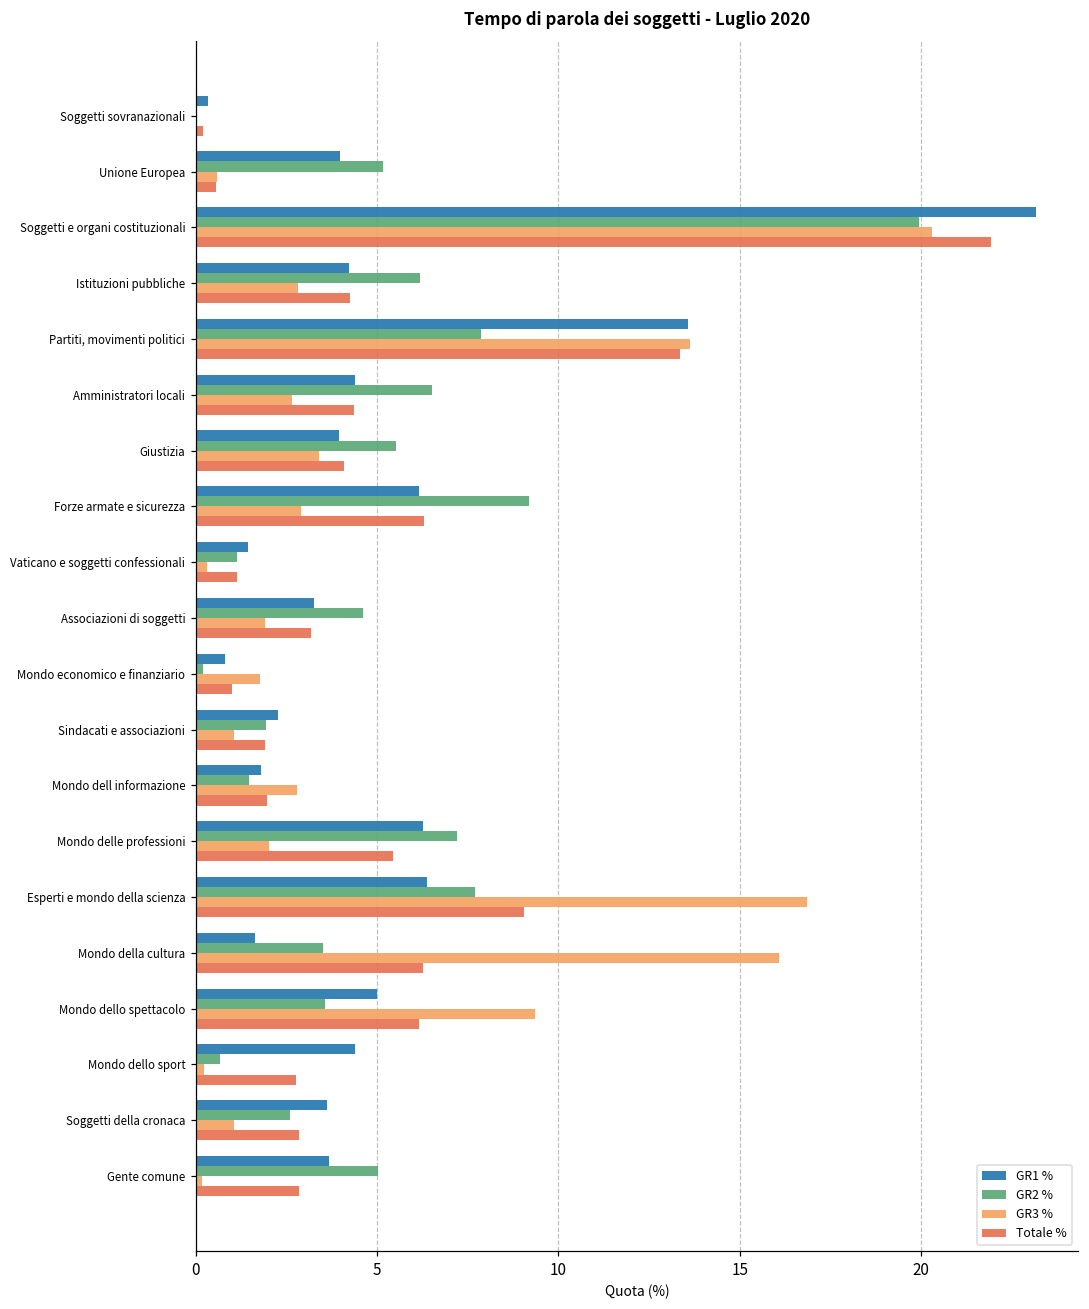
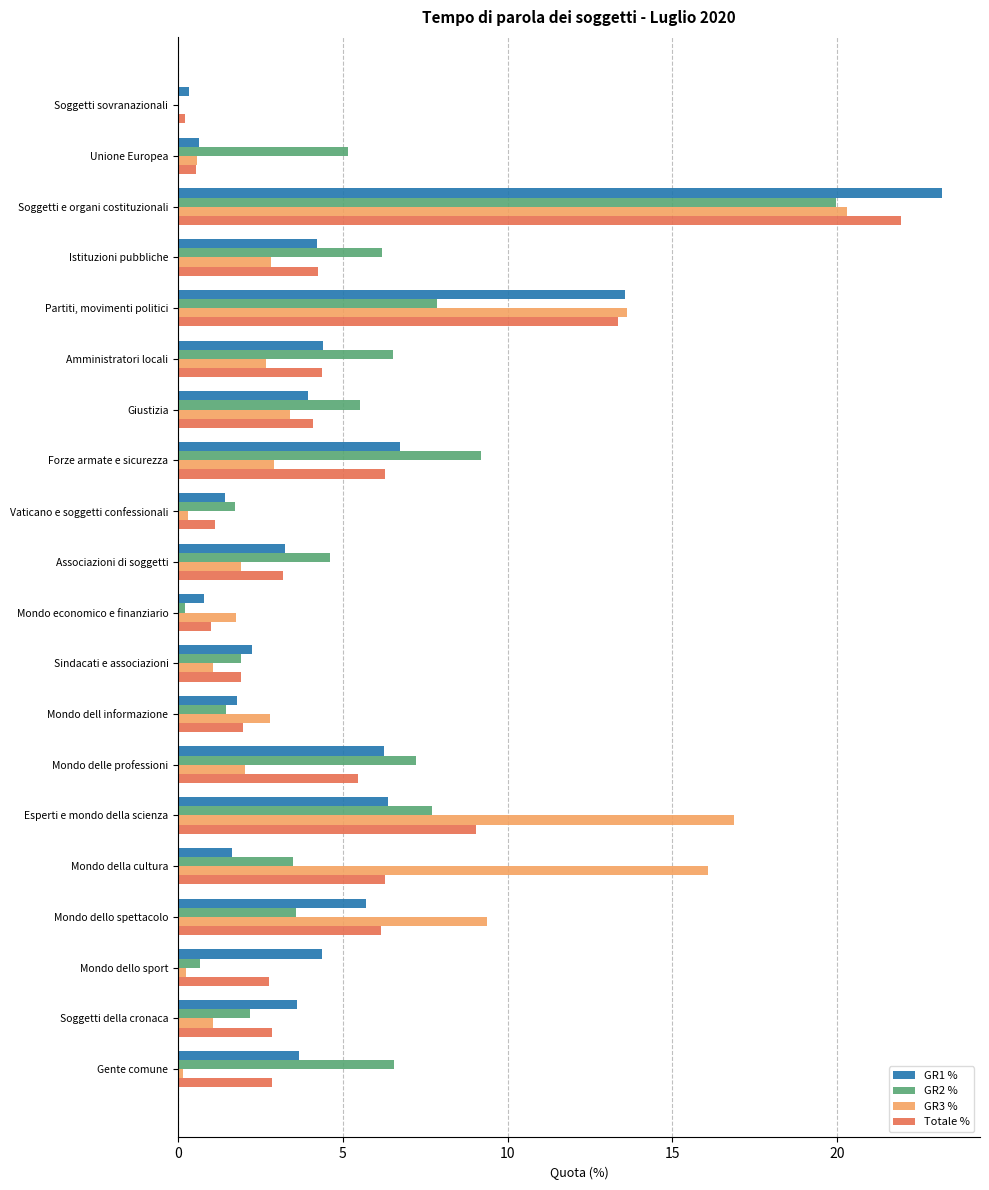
  {
    "GR1 %": {
      "Soggetti sovranazionali": 0.3,
-     "Unione Europea": 4.0,
+     "Unione Europea": 0.6,
      "Soggetti e organi costituzionali": 23.2,
      "Istituzioni pubbliche": 4.2,
      "Partiti, movimenti politici": 13.6,
      "Amministratori locali": 4.4,
      "Giustizia": 3.9,
-     "Forze armate e sicurezza": 6.2,
+     "Forze armate e sicurezza": 6.7,
      "Vaticano e soggetti confessionali": 1.4,
      "Associazioni di soggetti": 3.2,
      "Mondo economico e finanziario": 0.8,
      "Sindacati e associazioni": 2.3,
      "Mondo dell informazione": 1.8,
      "Mondo delle professioni": 6.3,
      "Esperti e mondo della scienza": 6.4,
      "Mondo della cultura": 1.6,
-     "Mondo dello spettacolo": 5.0,
+     "Mondo dello spettacolo": 5.7,
      "Mondo dello sport": 4.4,
      "Soggetti della cronaca": 3.6,
      "Gente comune": 3.7
    },
    "GR2 %": {
      "Soggetti sovranazionali": 0.0,
      "Unione Europea": 5.2,
      "Soggetti e organi costituzionali": 19.9,
      "Istituzioni pubbliche": 6.2,
      "Partiti, movimenti politici": 7.9,
      "Amministratori locali": 6.5,
      "Giustizia": 5.5,
      "Forze armate e sicurezza": 9.2,
-     "Vaticano e soggetti confessionali": 1.1,
+     "Vaticano e soggetti confessionali": 1.7,
      "Associazioni di soggetti": 4.6,
      "Mondo economico e finanziario": 0.2,
      "Sindacati e associazioni": 1.9,
      "Mondo dell informazione": 1.5,
      "Mondo delle professioni": 7.2,
      "Esperti e mondo della scienza": 7.7,
      "Mondo della cultura": 3.5,
      "Mondo dello spettacolo": 3.6,
      "Mondo dello sport": 0.7,
-     "Soggetti della cronaca": 2.6,
-     "Gente comune": 5.0
+     "Soggetti della cronaca": 2.2,
+     "Gente comune": 6.6
    }
  }
